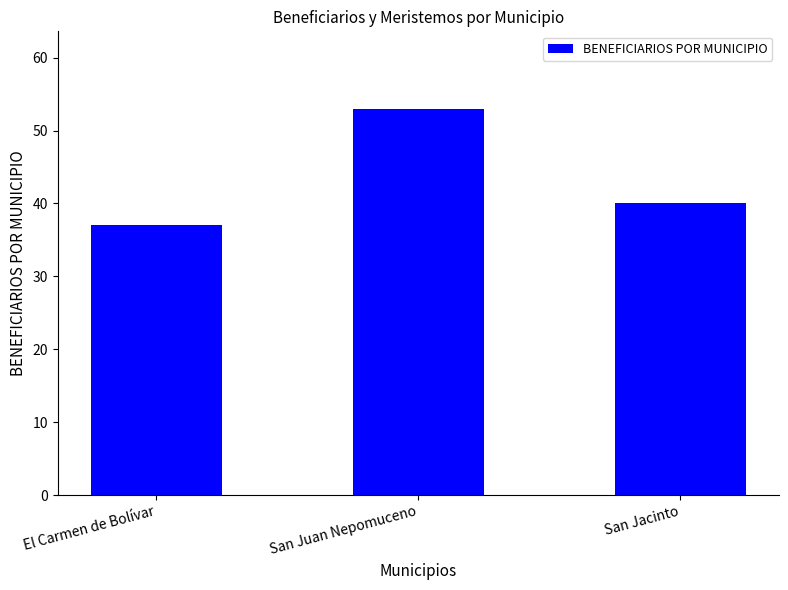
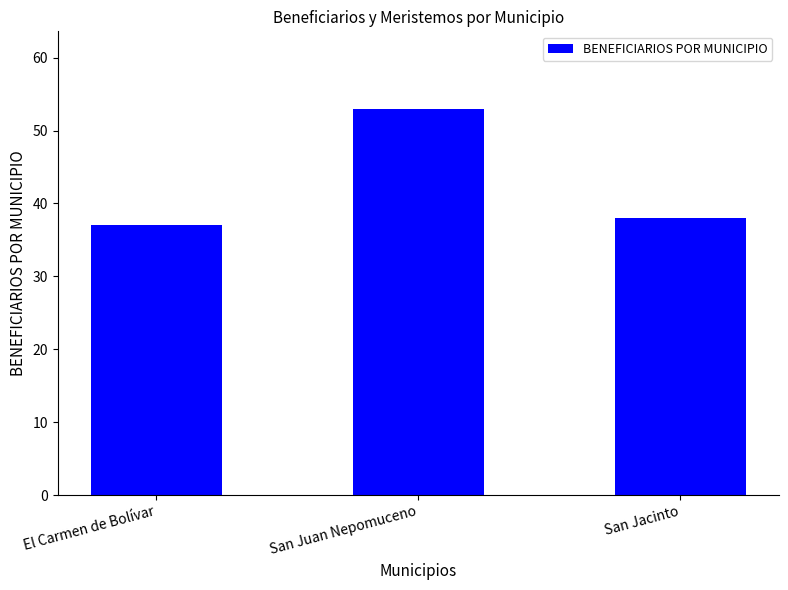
  {
    "El Carmen de Bolívar": 37,
    "San Juan Nepomuceno": 53,
-   "San Jacinto": 40
+   "San Jacinto": 38
  }
